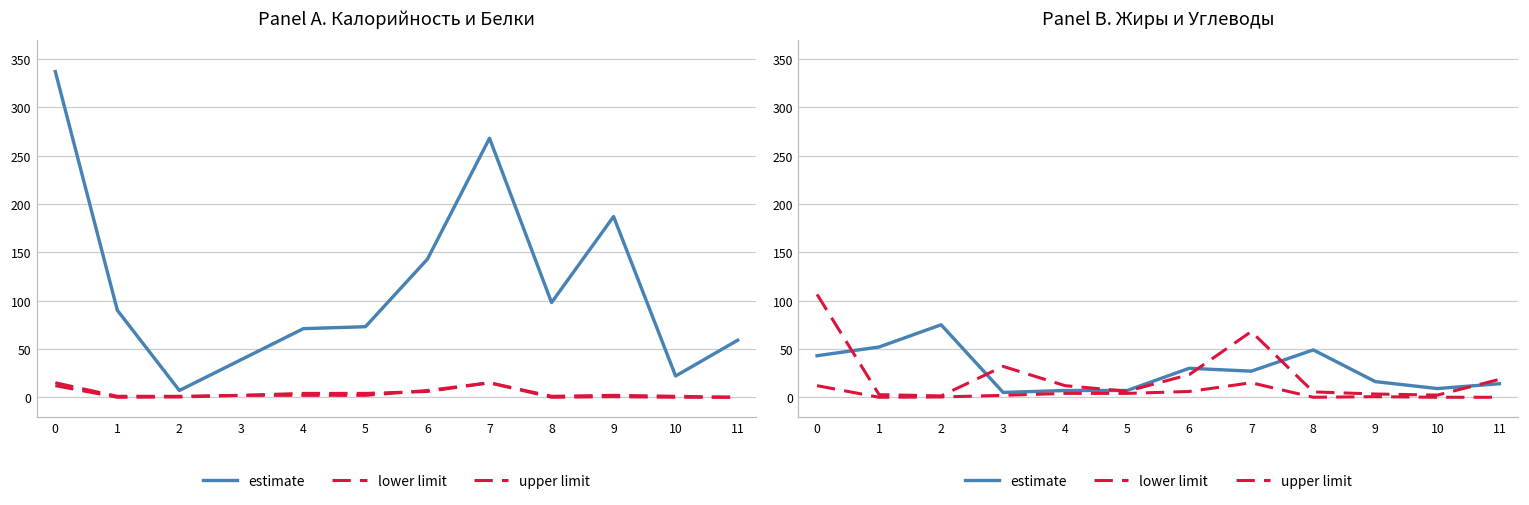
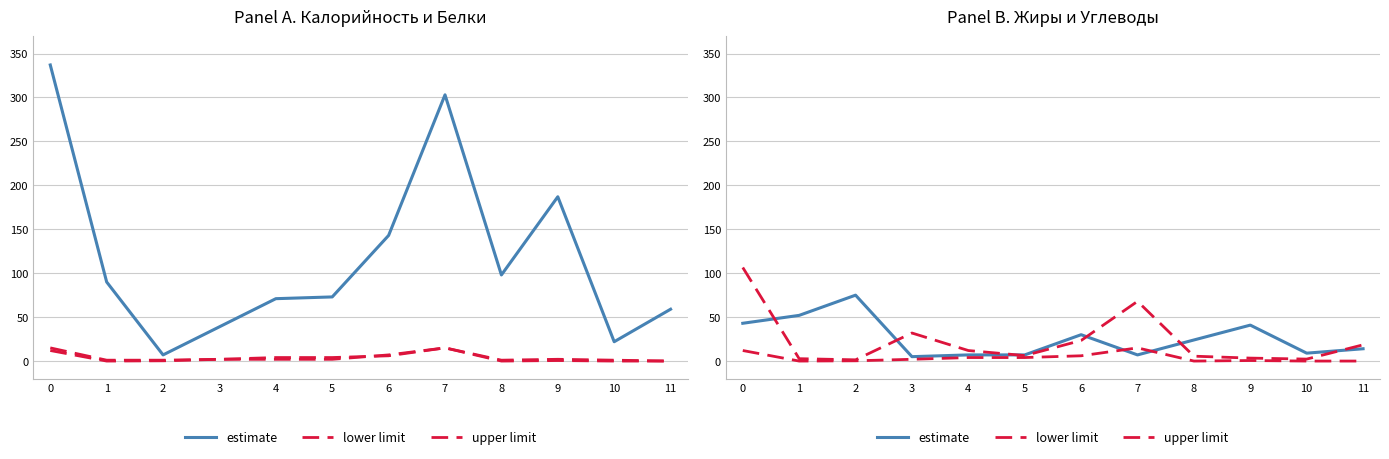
  {
    "Panel A. Калорийность и Белки": {
      "estimate": {
        "0": 340,
        "1": 90,
        "2": 10,
        "3": 40,
        "4": 70,
        "5": 70,
        "6": 140,
-       "7": 270,
+       "7": 300,
        "8": 100,
        "9": 190,
        "10": 20,
        "11": 60
      }
    },
    "Panel B. Жиры и Углеводы": {
      "estimate": {
        "0": 40,
        "1": 50,
        "2": 80,
        "3": 10,
        "4": 10,
        "6": 30,
-       "7": 30,
-       "8": 50,
-       "9": 20,
+       "7": 10,
+       "8": 20,
+       "9": 40,
        "10": 10,
        "11": 10
      }
    }
  }
